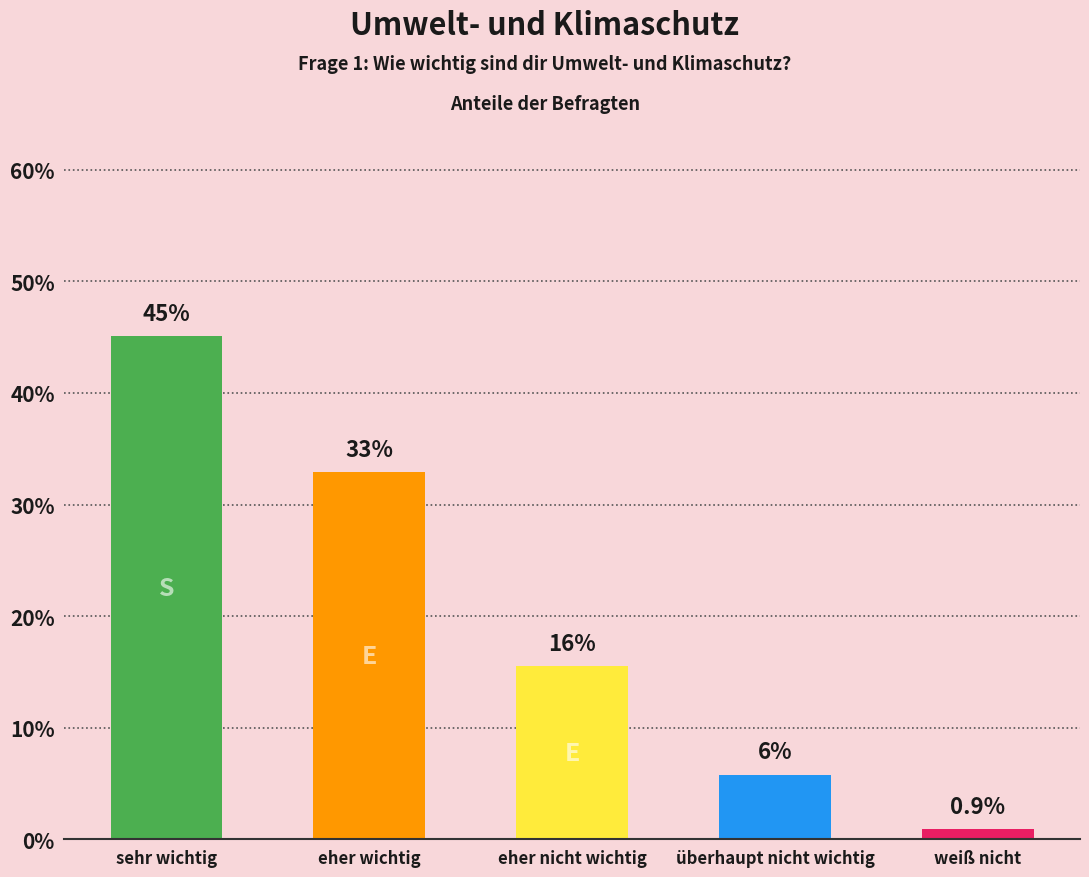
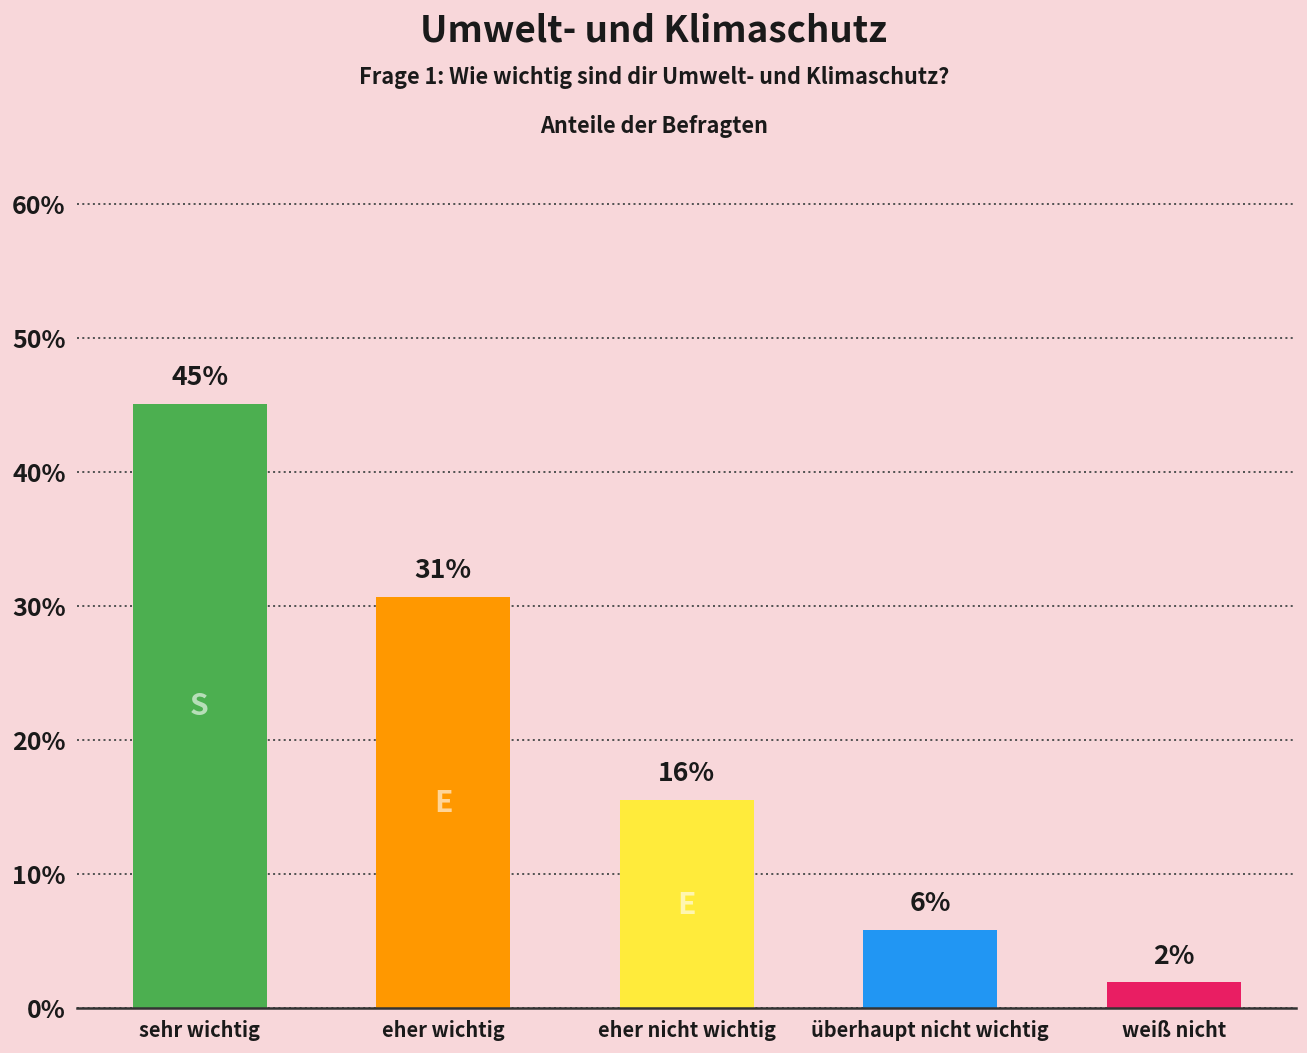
  {
    "sehr wichtig": "45%",
-   "eher wichtig": "33%",
+   "eher wichtig": "31%",
    "eher nicht wichtig": "16%",
    "überhaupt nicht wichtig": "6%",
-   "weiß nicht": "0.9%"
+   "weiß nicht": "2%"
  }
